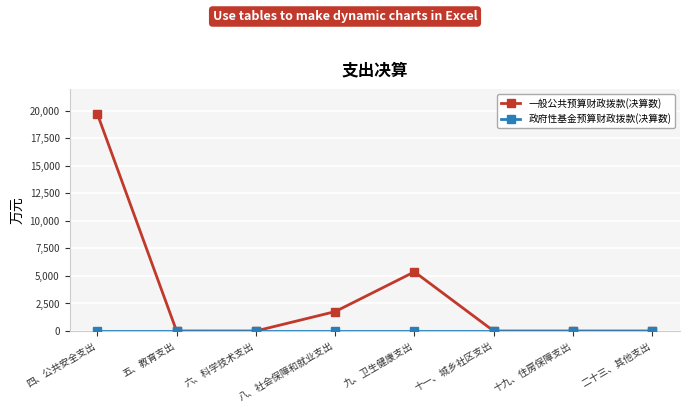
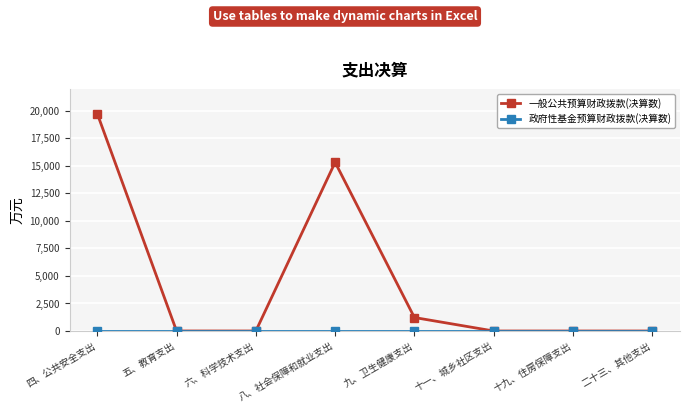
  {
    "一般公共预算财政拨款(决算数)": {
      "四、公共安全支出": "19,700",
-     "八、社会保障和就业支出": "1,800",
-     "九、卫生健康支出": "5,400"
+     "八、社会保障和就业支出": "15,300",
+     "九、卫生健康支出": "1,200"
    },
    "政府性基金预算财政拨款(决算数)": {
      "四、公共安全支出": "0",
      "八、社会保障和就业支出": "0",
      "九、卫生健康支出": "0"
    }
  }
